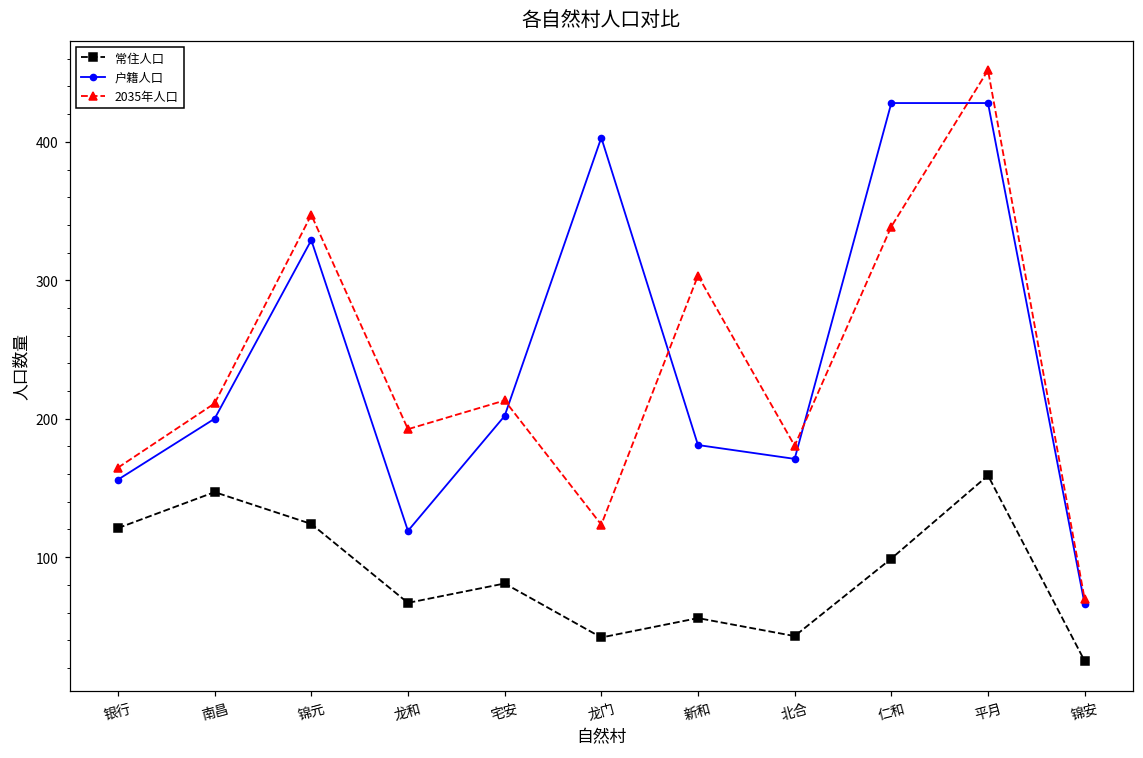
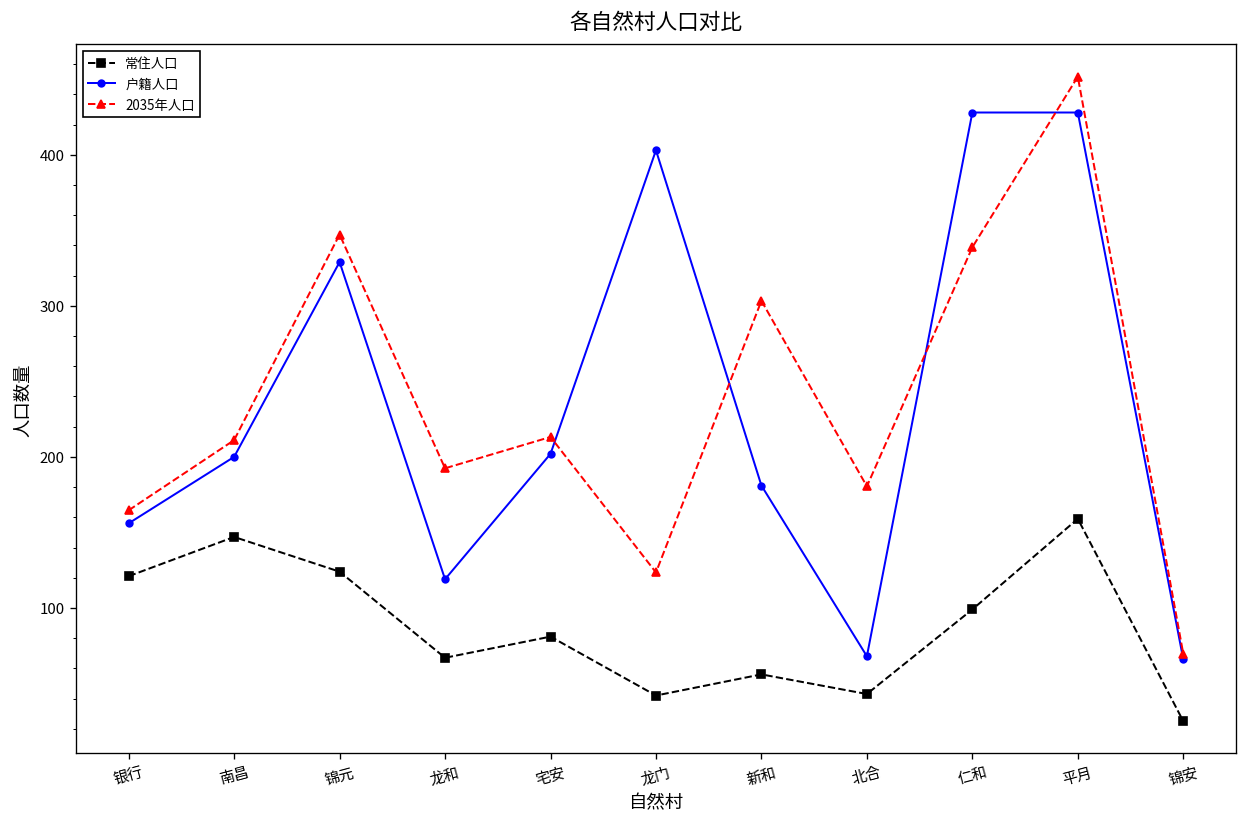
  {
    "常住人口": {
      "银行": 121,
      "南昌": 147,
      "锦元": 124,
      "龙和": 67,
      "宅安": 81,
      "龙门": 42,
      "新和": 56,
      "北合": 43,
      "仁和": 99,
      "平月": 159,
      "锦安": 25
    },
    "户籍人口": {
      "银行": 156,
      "南昌": 200,
      "锦元": 329,
      "龙和": 119,
      "宅安": 202,
      "龙门": 403,
      "新和": 181,
-     "北合": 171,
+     "北合": 68,
      "仁和": 428,
      "平月": 428,
      "锦安": 66
    },
    "2035年人口": {
      "银行": 165,
      "南昌": 211,
      "锦元": 347,
      "龙和": 192,
      "宅安": 213,
      "龙门": 123,
      "新和": 303,
      "北合": 180,
      "仁和": 339,
      "平月": 452,
      "锦安": 70
    }
  }
